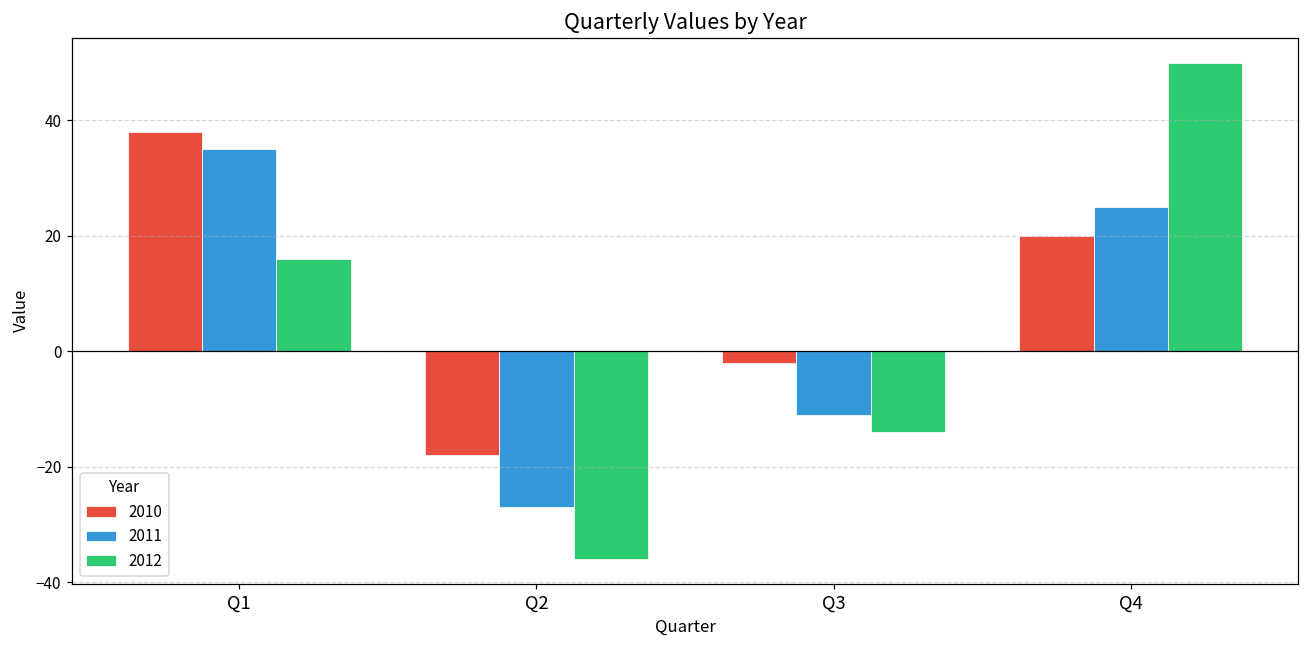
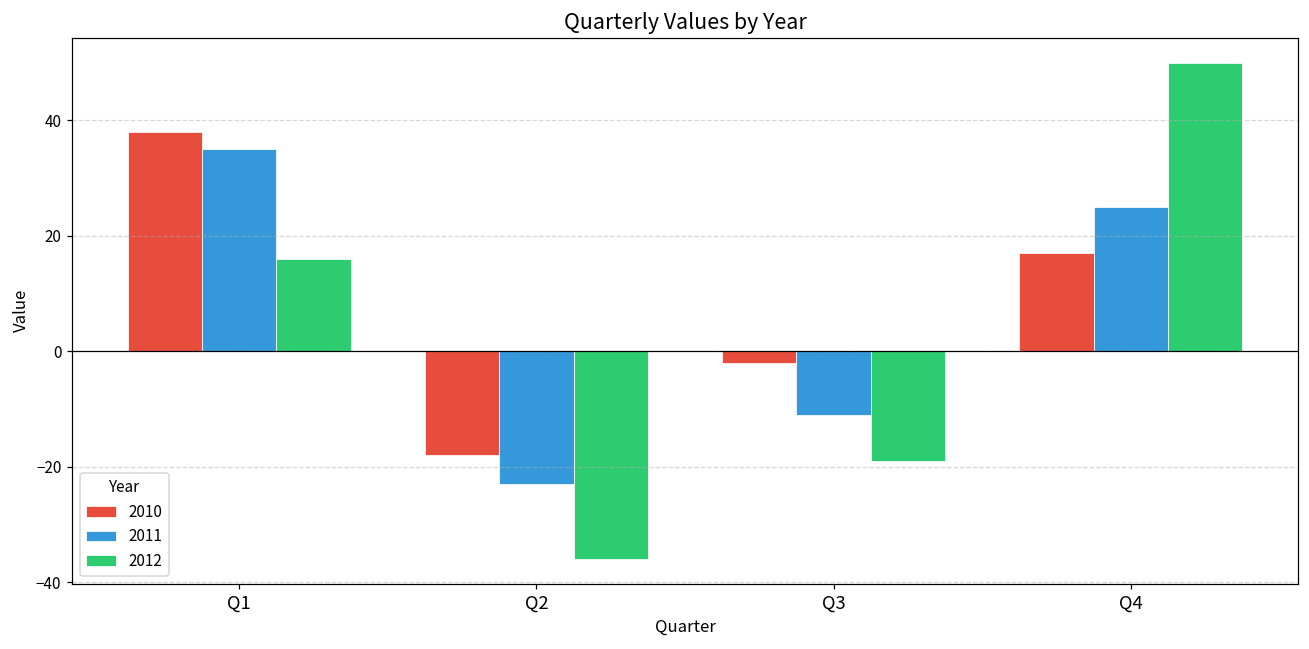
  {
    "2010": {
      "Q1": 38,
      "Q2": -18,
      "Q3": -2,
-     "Q4": 20
+     "Q4": 17
    },
    "2011": {
      "Q1": 35,
-     "Q2": -27,
+     "Q2": -23,
      "Q3": -11,
      "Q4": 25
    },
    "2012": {
      "Q1": 16,
      "Q2": -36,
-     "Q3": -14,
+     "Q3": -19,
      "Q4": 50
    }
  }
